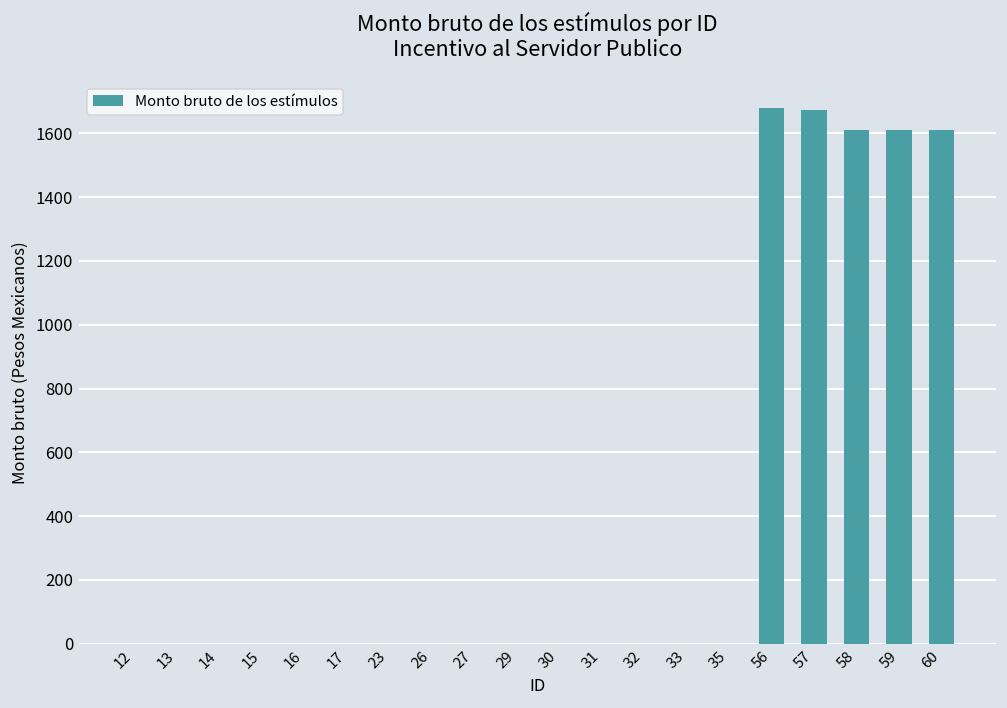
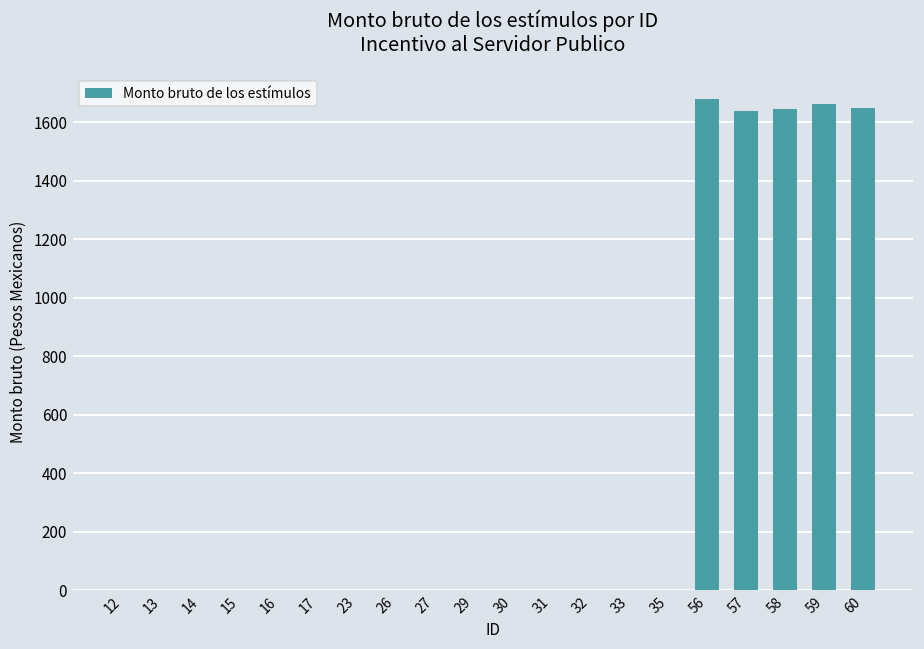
  {
    "12": 0,
    "13": 0,
    "14": 0,
    "15": 0,
    "16": 0,
    "17": 0,
    "23": 0,
    "26": 0,
    "27": 0,
    "29": 0,
    "30": 0,
    "31": 0,
    "32": 0,
    "33": 0,
    "35": 0,
    "56": 1680,
-   "57": 1670,
-   "58": 1610,
-   "59": 1610,
-   "60": 1610
+   "57": 1640,
+   "58": 1640,
+   "59": 1660,
+   "60": 1650
  }
